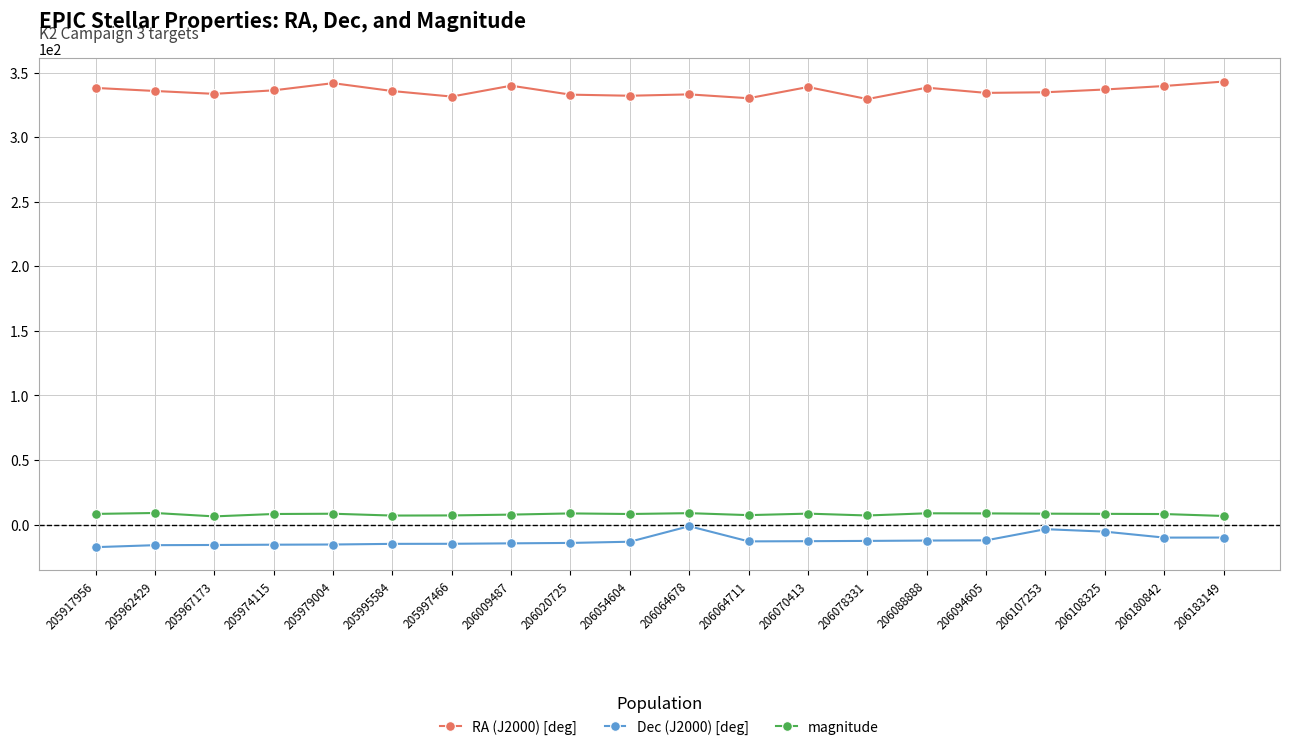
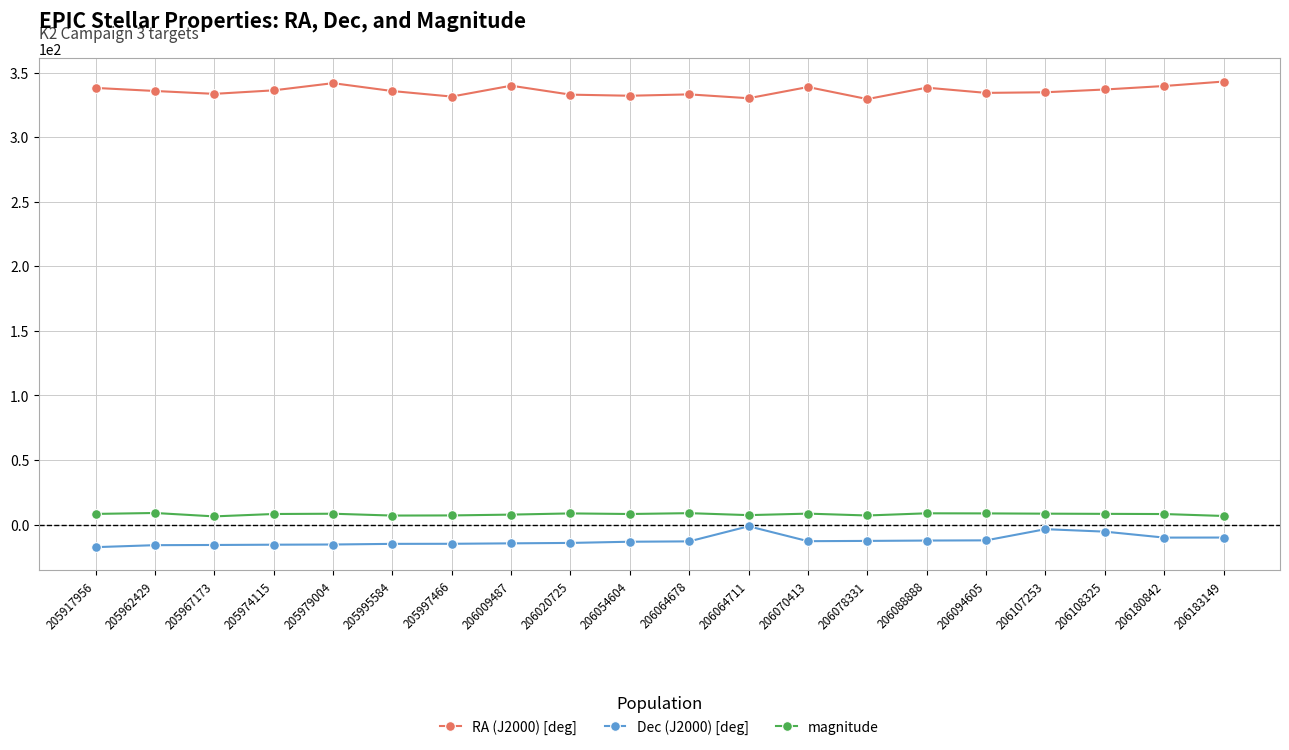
  {
    "RA (J2000) [deg]": {
      "205917956": 338,
      "205962429": 336,
      "205967173": 334,
      "205974115": 336,
      "205979004": 342,
      "205995584": 336,
      "205997466": 332,
      "206009487": 340,
      "206020725": 333,
      "206054604": 332,
      "206064678": 333,
      "206064711": 330,
      "206070413": 339,
      "206078331": 330,
      "206088888": 338,
      "206094605": 334,
      "206107253": 335,
      "206108325": 337,
      "206180842": 340,
      "206183149": 343
    },
    "Dec (J2000) [deg]": {
      "205917956": -18,
      "205962429": -16,
      "205967173": -16,
      "205974115": -16,
      "205979004": -15,
      "205995584": -15,
      "205997466": -15,
      "206009487": -15,
      "206020725": -14,
      "206054604": -13,
-     "206064678": -1,
-     "206064711": -13,
+     "206064678": -13,
+     "206064711": -1,
      "206070413": -13,
      "206078331": -13,
      "206088888": -12,
      "206094605": -12,
      "206107253": -4,
      "206108325": -5,
      "206180842": -10,
      "206183149": -10
    },
    "magnitude": {
      "205917956": 8,
      "205962429": 9,
      "205967173": 6,
      "205974115": 8,
      "205979004": 8,
      "205995584": 7,
      "205997466": 7,
      "206009487": 8,
      "206020725": 9,
      "206054604": 8,
      "206064678": 9,
      "206064711": 7,
      "206070413": 8,
      "206078331": 7,
      "206088888": 9,
      "206094605": 9,
      "206107253": 8,
      "206108325": 8,
      "206180842": 8,
      "206183149": 7
    }
  }
